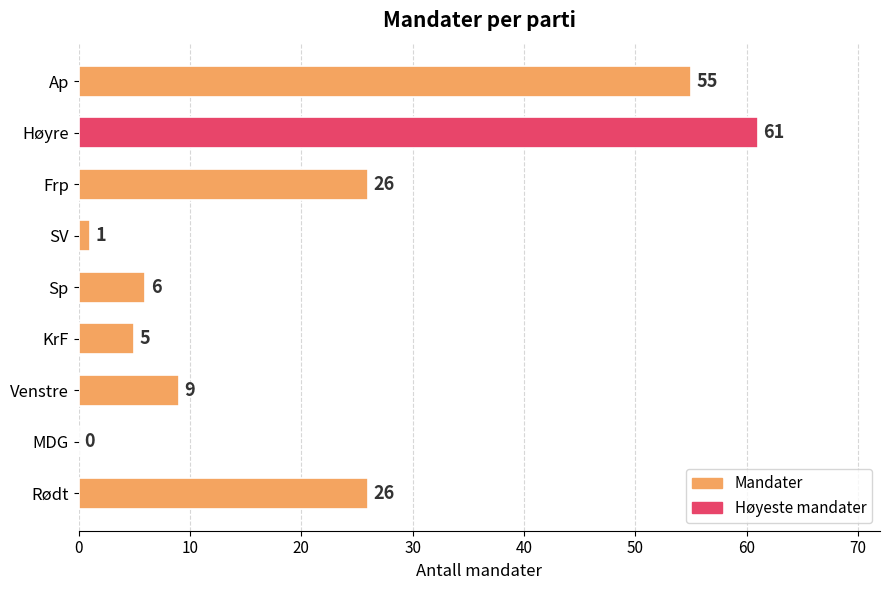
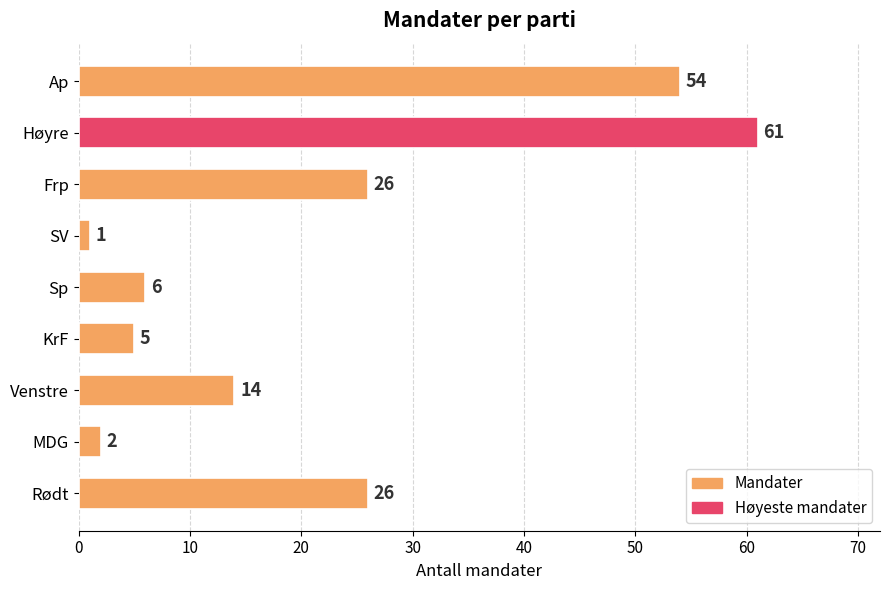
  {
-   "Ap": 55,
+   "Ap": 54,
    "Høyre": 61,
    "Frp": 26,
    "SV": 1,
    "Sp": 6,
    "KrF": 5,
-   "Venstre": 9,
-   "MDG": 0,
+   "Venstre": 14,
+   "MDG": 2,
    "Rødt": 26
  }
